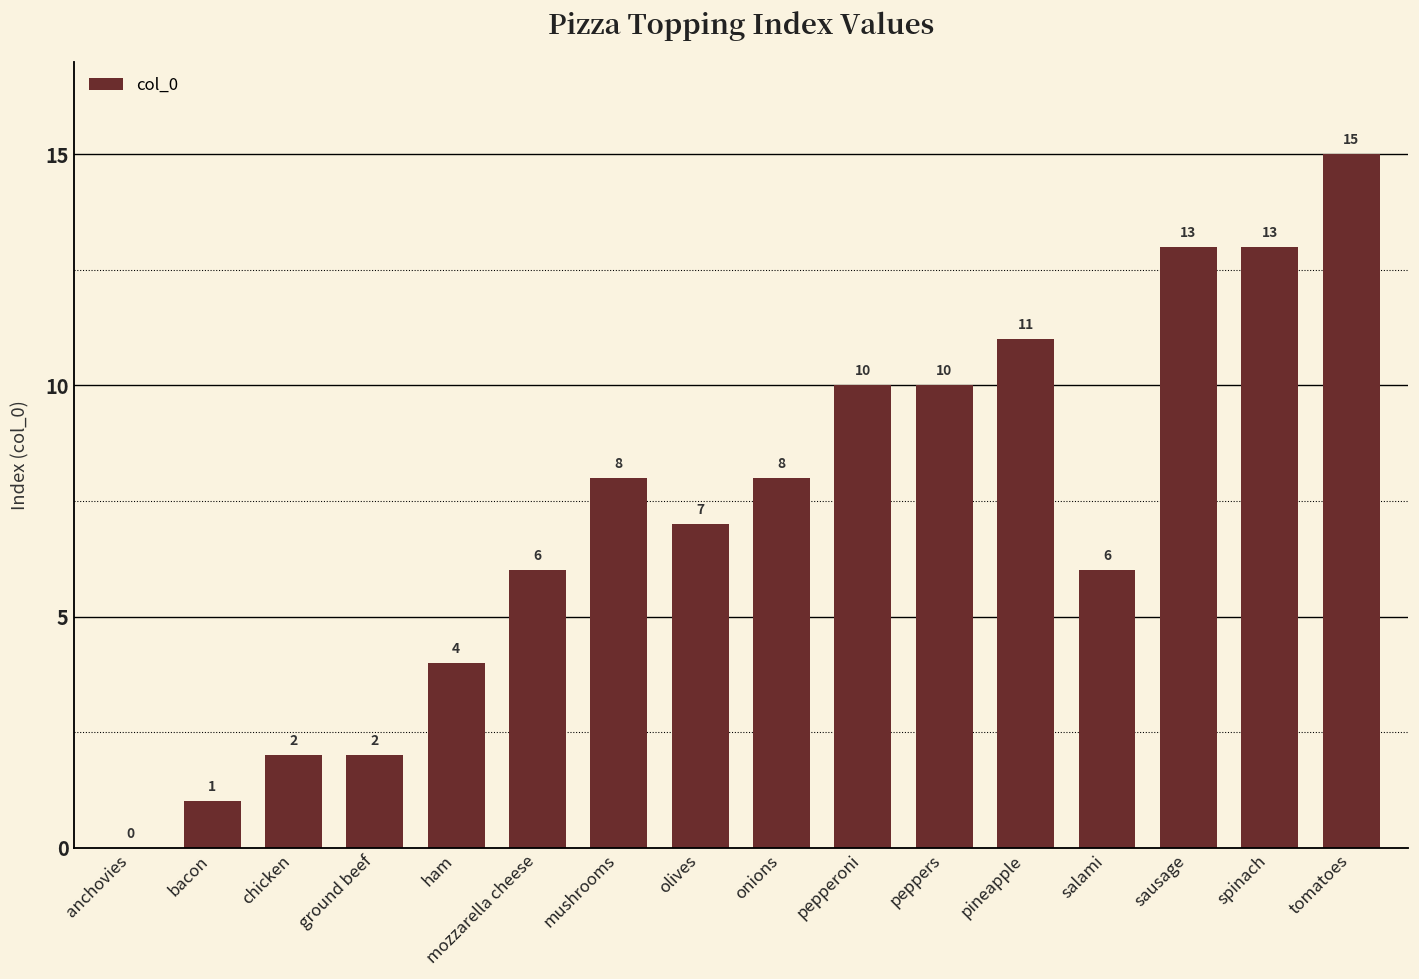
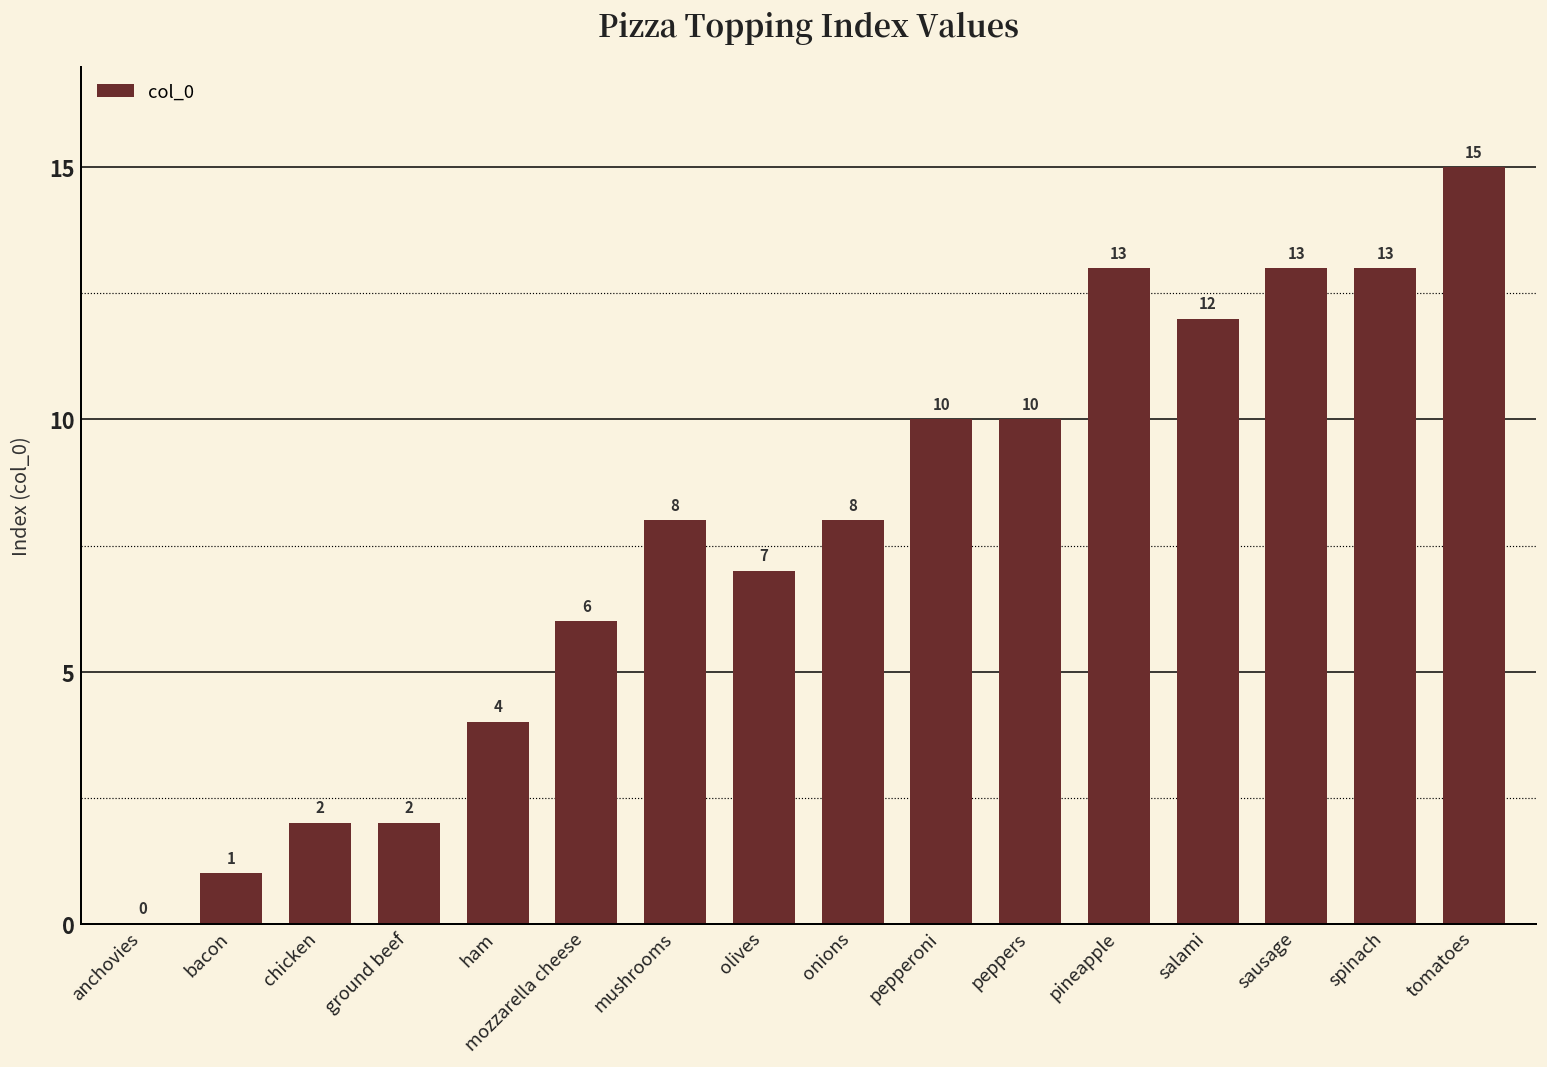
  {
    "anchovies": 0,
    "bacon": 1,
    "chicken": 2,
    "ground beef": 2,
    "ham": 4,
    "mozzarella cheese": 6,
    "mushrooms": 8,
    "olives": 7,
    "onions": 8,
    "pepperoni": 10,
    "peppers": 10,
-   "pineapple": 11,
-   "salami": 6,
+   "pineapple": 13,
+   "salami": 12,
    "sausage": 13,
    "spinach": 13,
    "tomatoes": 15
  }
